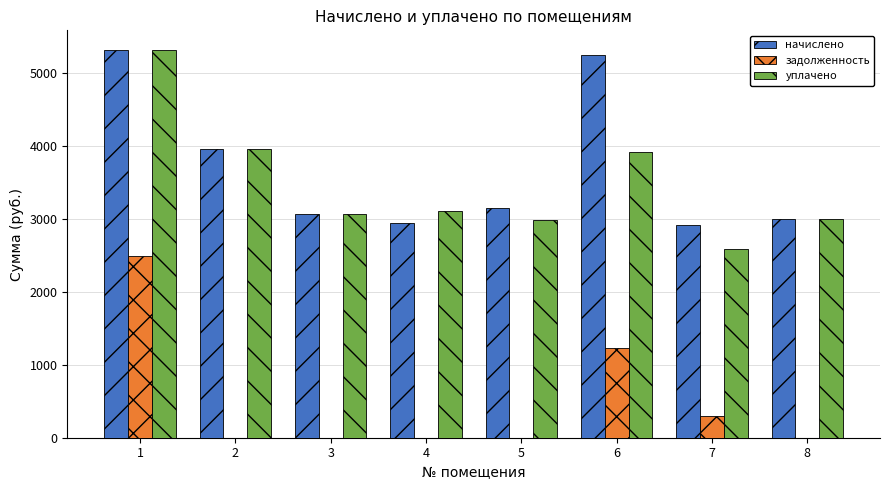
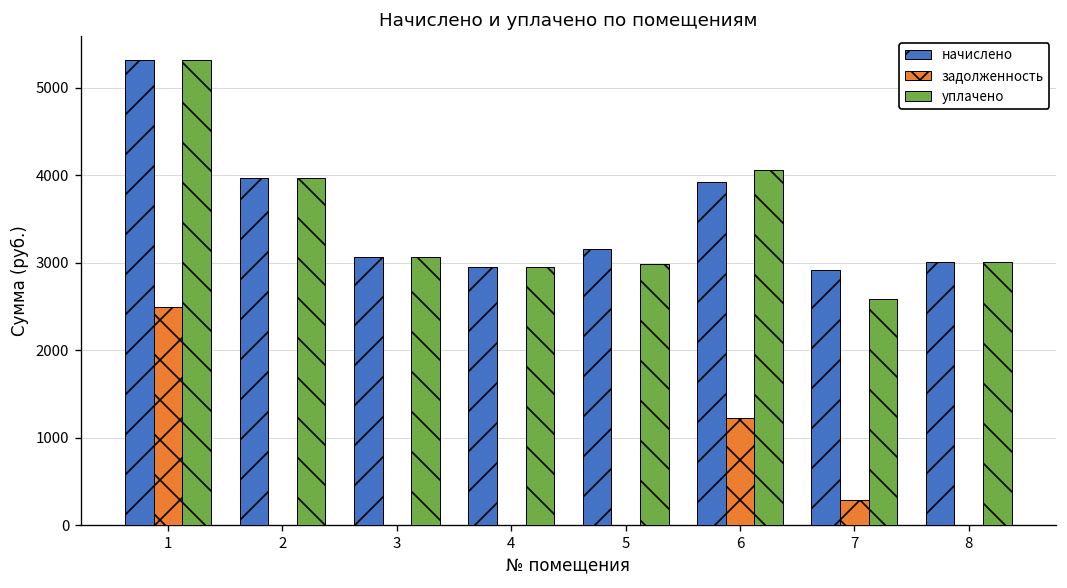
  {
    "начислено": {
      "1": 5300,
      "2": 4000,
      "3": 3100,
      "4": 2900,
      "5": 3200,
-     "6": 5300,
+     "6": 3900,
      "7": 2900,
      "8": 3000
    },
    "задолженность": {
      "1": 2500,
      "2": 0,
      "3": 0,
      "4": 0,
      "5": 0,
      "6": 1200,
      "7": 300,
      "8": 0
    },
    "уплачено": {
      "1": 5300,
      "2": 4000,
      "3": 3100,
-     "4": 3100,
+     "4": 2900,
      "5": 3000,
-     "6": 3900,
+     "6": 4100,
      "7": 2600,
      "8": 3000
    }
  }
